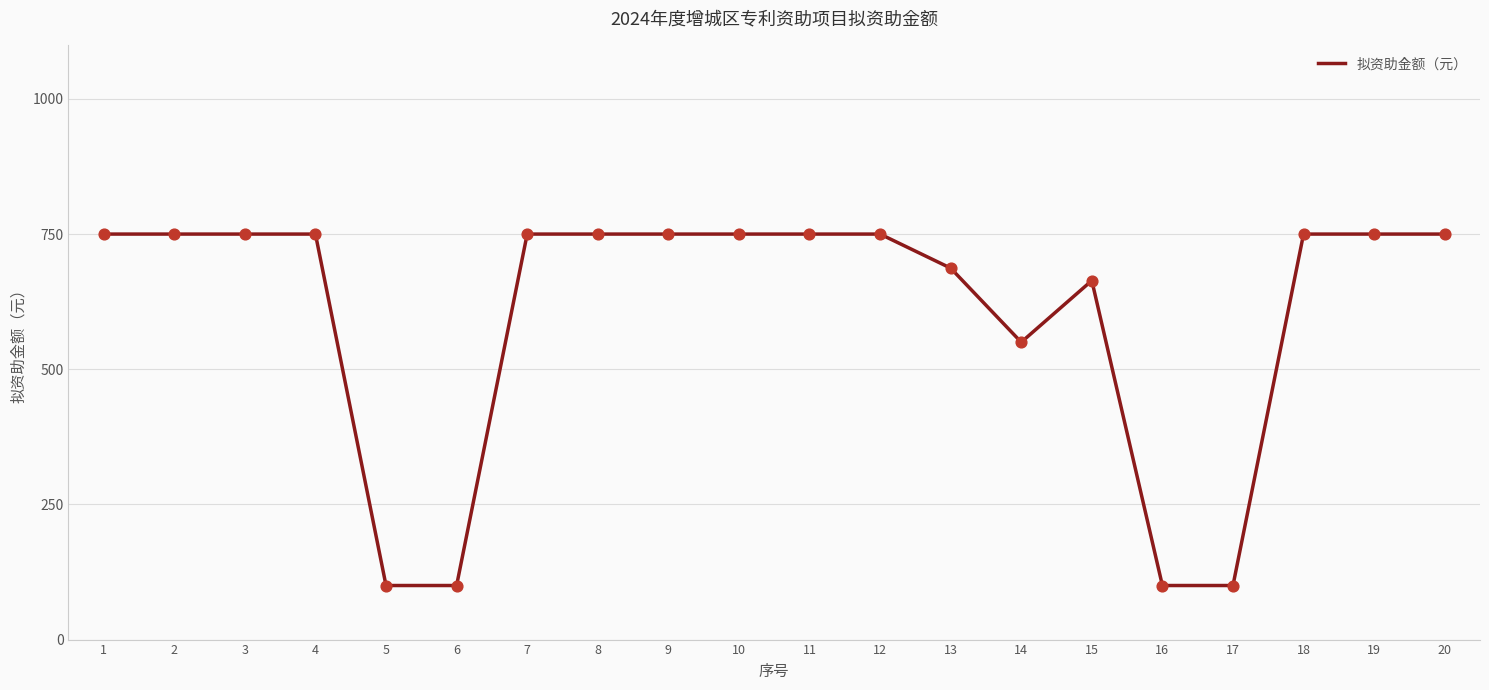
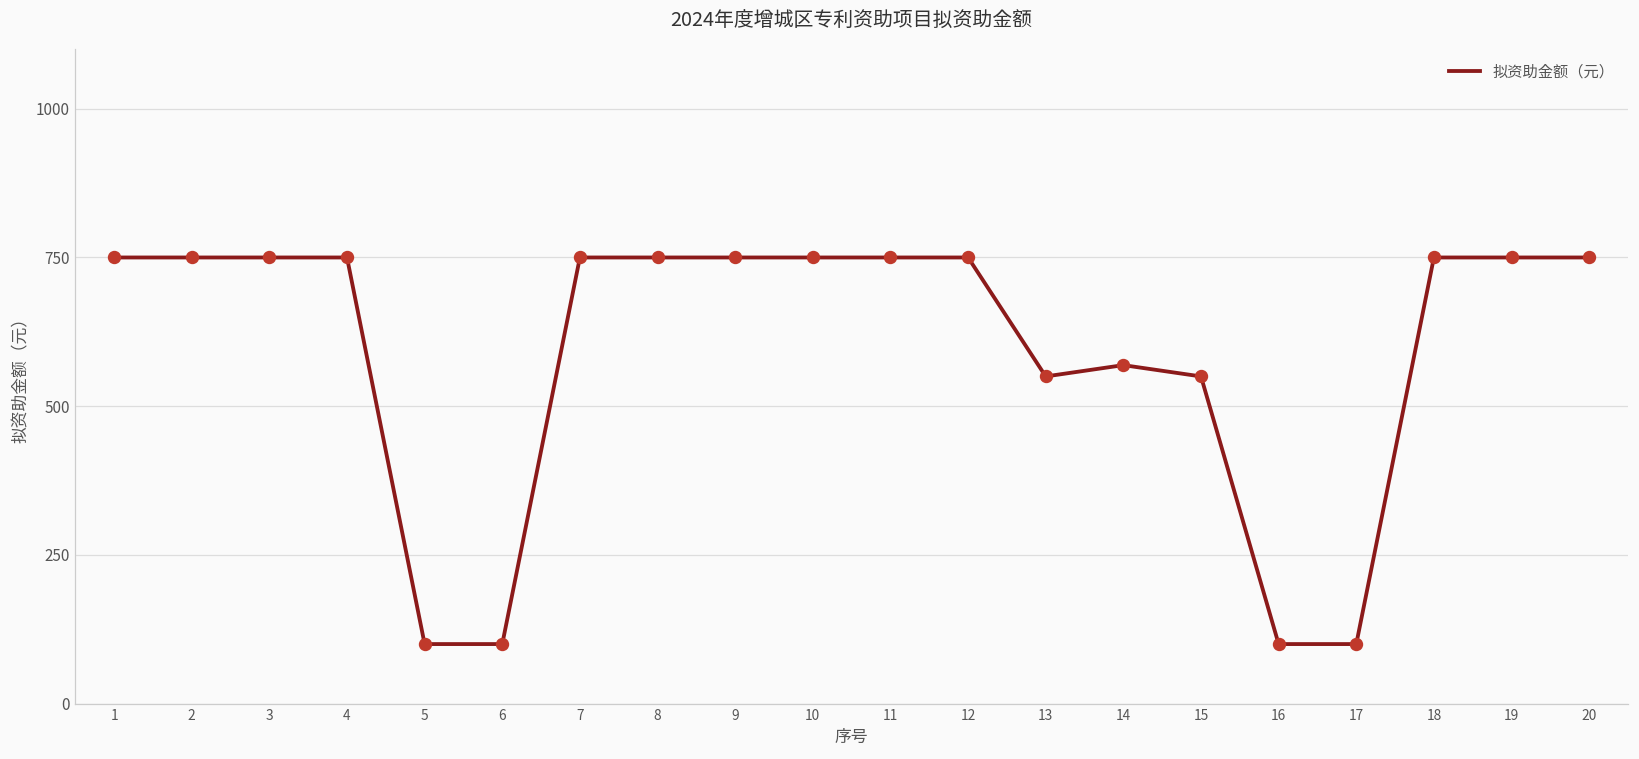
  {
    "1": 750,
    "2": 750,
    "3": 750,
    "4": 750,
    "5": 100,
    "6": 100,
    "7": 750,
    "8": 750,
    "9": 750,
    "10": 750,
    "11": 750,
    "12": 750,
-   "13": 690,
-   "14": 550,
-   "15": 660,
+   "13": 550,
+   "14": 570,
+   "15": 550,
    "16": 100,
    "17": 100,
    "18": 750,
    "19": 750,
    "20": 750
  }
